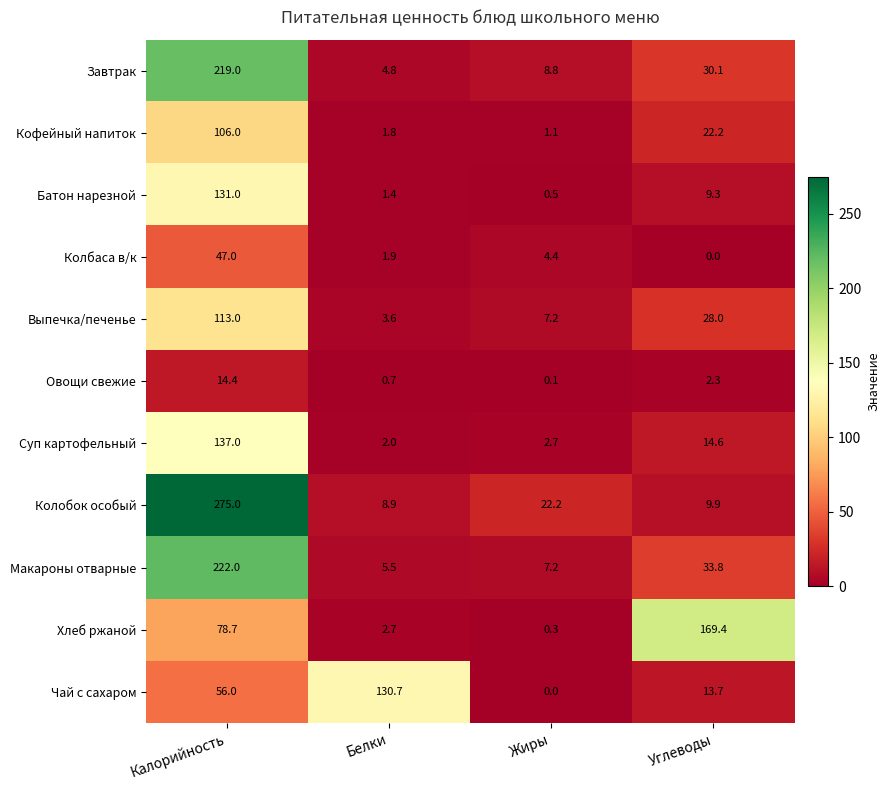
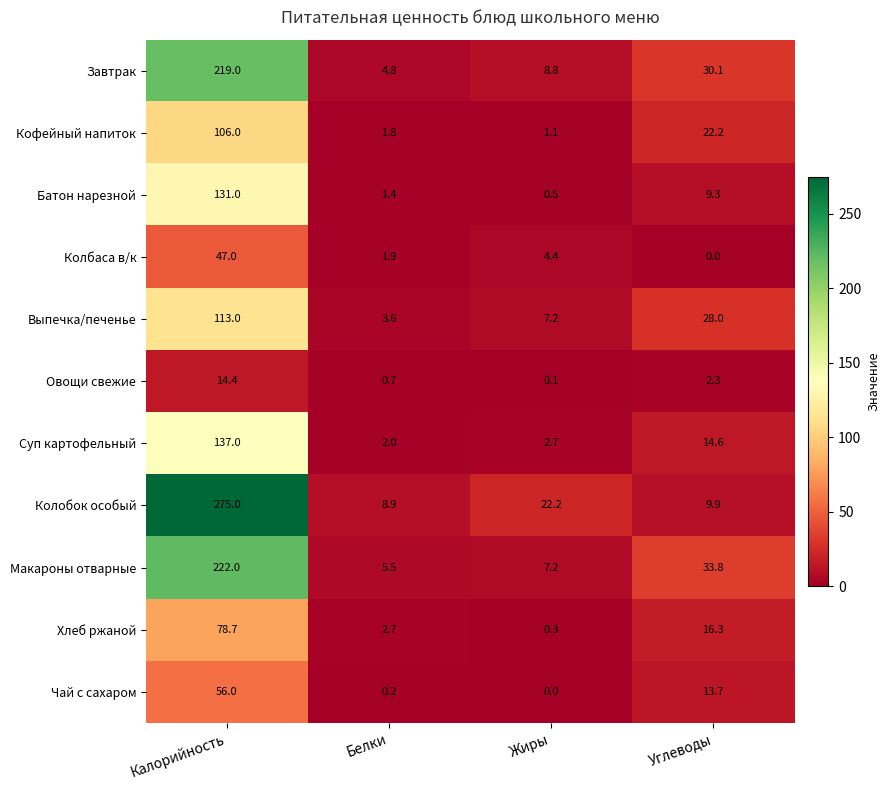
  {
    "Завтрак": {
      "Калорийность": 219.0,
      "Белки": 4.8,
      "Жиры": 8.8,
      "Углеводы": 30.1
    },
    "Кофейный напиток": {
      "Калорийность": 106.0,
      "Белки": 1.8,
      "Жиры": 1.1,
      "Углеводы": 22.2
    },
    "Батон нарезной": {
      "Калорийность": 131.0,
      "Белки": 1.4,
      "Жиры": 0.5,
      "Углеводы": 9.3
    },
    "Колбаса в/к": {
      "Калорийность": 47.0,
      "Белки": 1.9,
      "Жиры": 4.4,
      "Углеводы": 0.0
    },
    "Выпечка/печенье": {
      "Калорийность": 113.0,
      "Белки": 3.6,
      "Жиры": 7.2,
      "Углеводы": 28.0
    },
    "Овощи свежие": {
      "Калорийность": 14.4,
      "Белки": 0.7,
      "Жиры": 0.1,
      "Углеводы": 2.3
    },
    "Суп картофельный": {
      "Калорийность": 137.0,
      "Белки": 2.0,
      "Жиры": 2.7,
      "Углеводы": 14.6
    },
    "Колобок особый": {
      "Калорийность": 275.0,
      "Белки": 8.9,
      "Жиры": 22.2,
      "Углеводы": 9.9
    },
    "Макароны отварные": {
      "Калорийность": 222.0,
      "Белки": 5.5,
      "Жиры": 7.2,
      "Углеводы": 33.8
    },
    "Хлеб ржаной": {
      "Калорийность": 78.7,
      "Белки": 2.7,
      "Жиры": 0.3,
-     "Углеводы": 169.4
+     "Углеводы": 16.3
    },
    "Чай с сахаром": {
      "Калорийность": 56.0,
-     "Белки": 130.7,
+     "Белки": 0.2,
      "Жиры": 0.0,
      "Углеводы": 13.7
    }
  }
